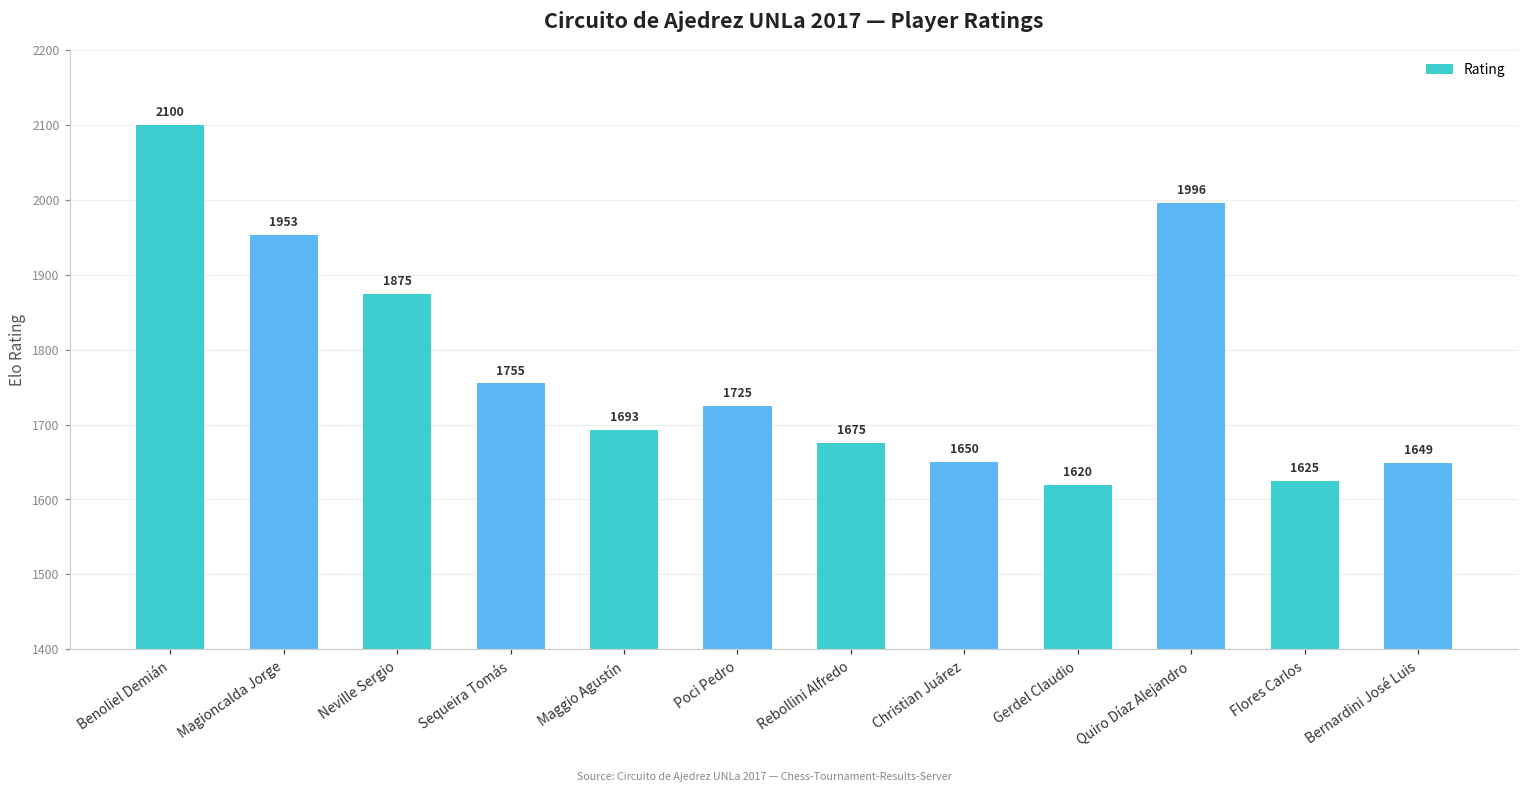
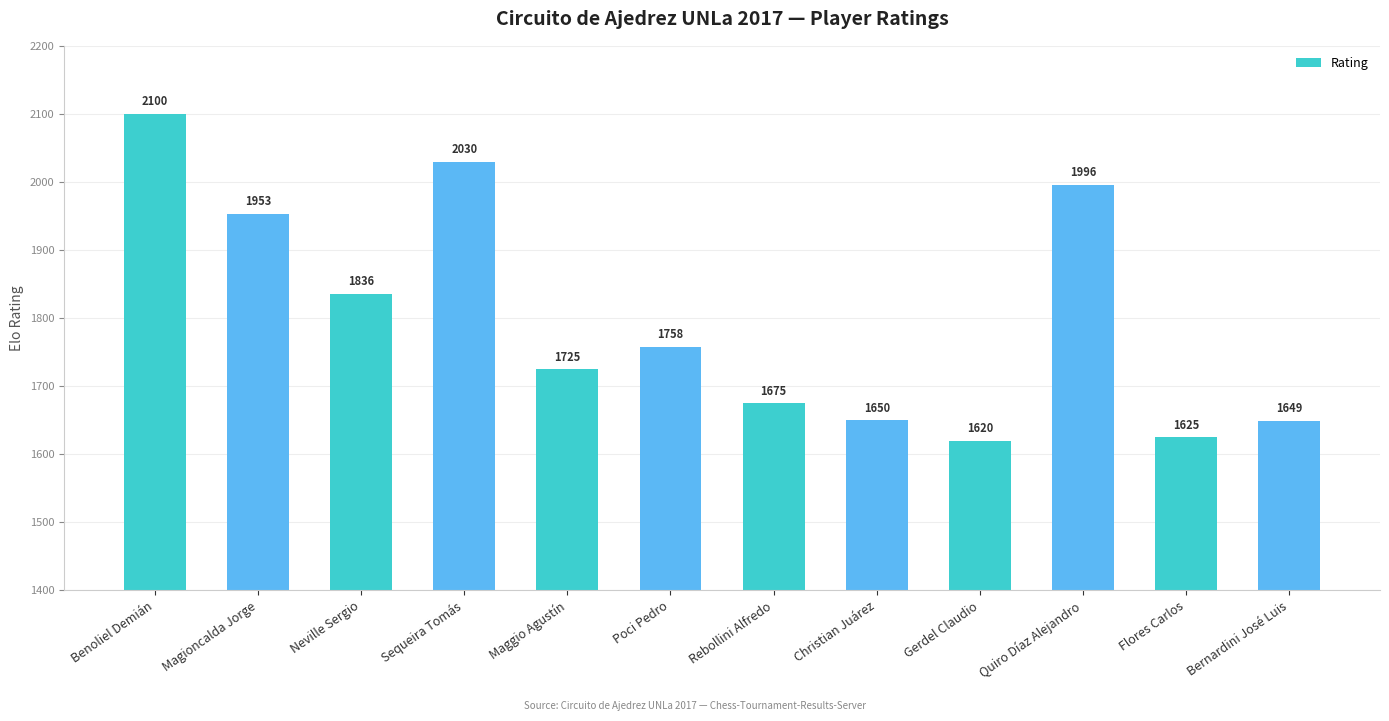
  {
    "Benoliel Demián": 2100,
    "Magioncalda Jorge": 1953,
-   "Neville Sergio": 1875,
-   "Sequeira Tomás": 1755,
-   "Maggio Agustín": 1693,
-   "Poci Pedro": 1725,
+   "Neville Sergio": 1836,
+   "Sequeira Tomás": 2030,
+   "Maggio Agustín": 1725,
+   "Poci Pedro": 1758,
    "Rebollini Alfredo": 1675,
    "Christian Juárez": 1650,
    "Gerdel Claudio": 1620,
    "Quiro Díaz Alejandro": 1996,
    "Flores Carlos": 1625,
    "Bernardini José Luis": 1649
  }
